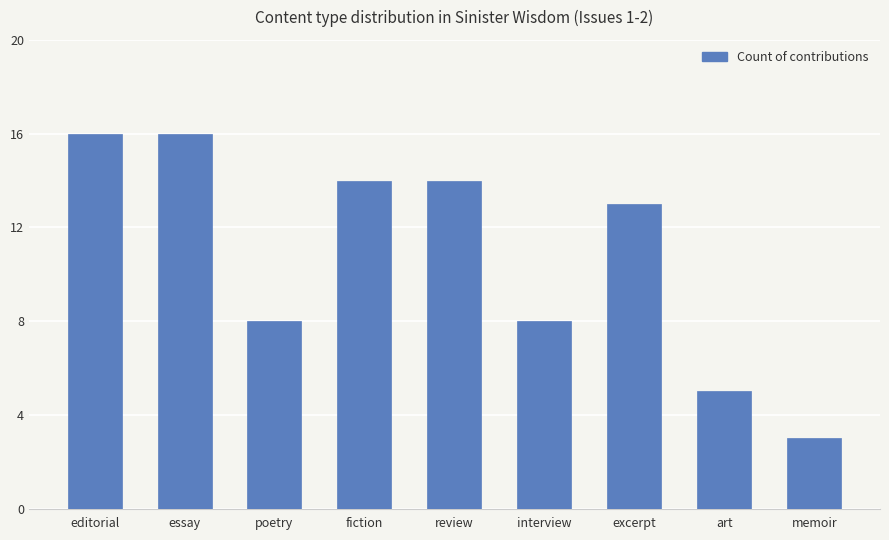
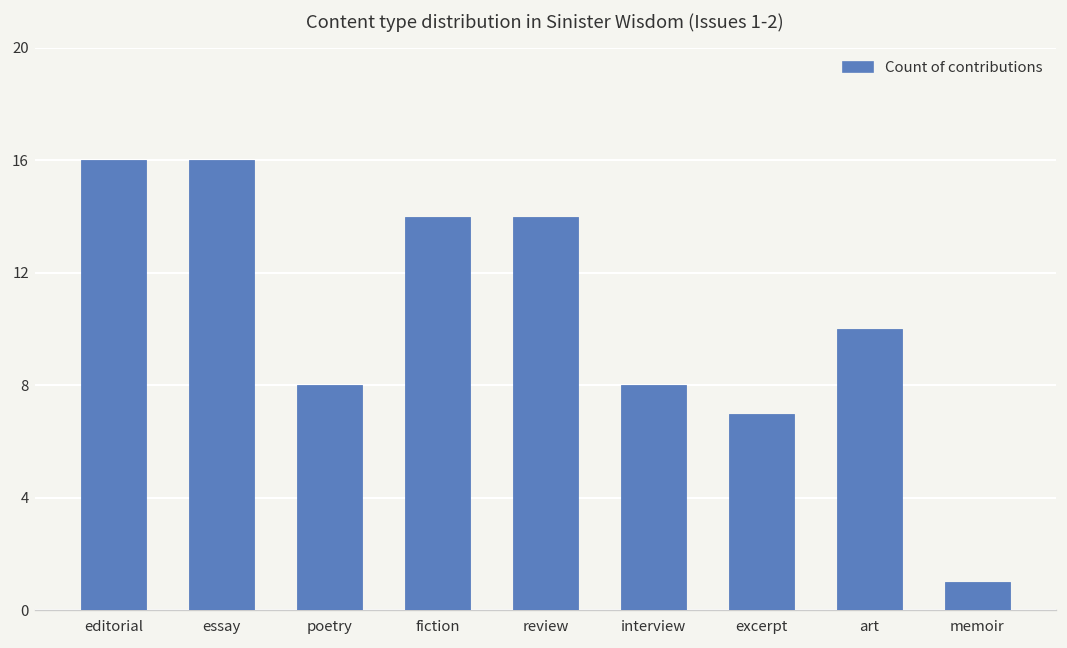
  {
    "editorial": 16,
    "essay": 16,
    "poetry": 8,
    "fiction": 14,
    "review": 14,
    "interview": 8,
-   "excerpt": 13,
-   "art": 5,
-   "memoir": 3
+   "excerpt": 7,
+   "art": 10,
+   "memoir": 1
  }
